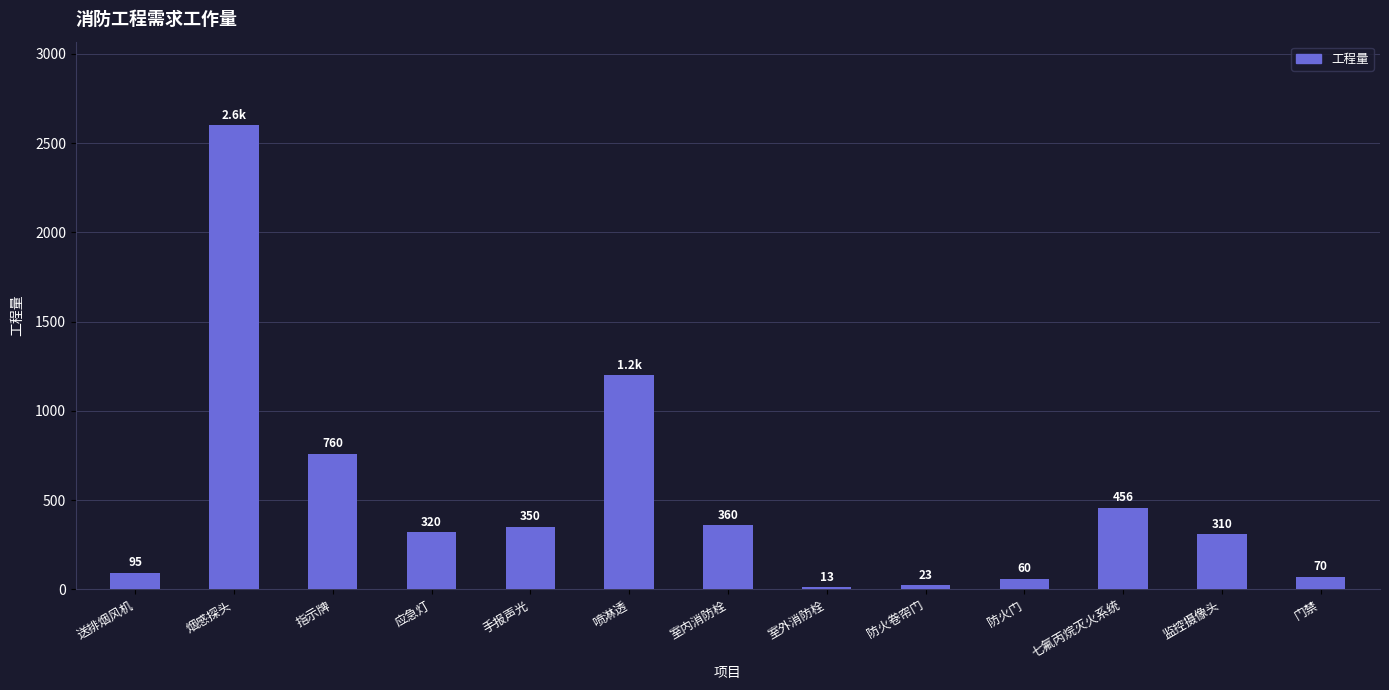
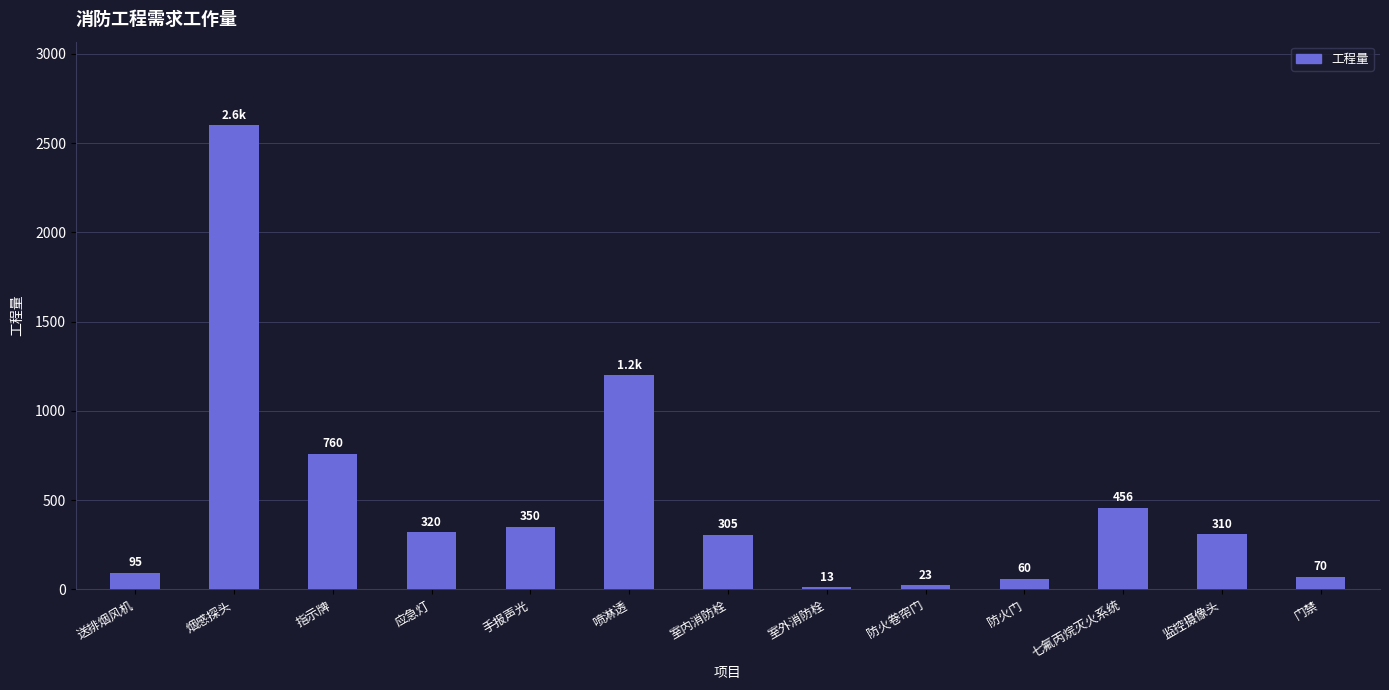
  {
    "送排烟风机": "95",
    "烟感探头": "2.6k",
    "指示牌": "760",
    "应急灯": "320",
    "手报声光": "350",
    "喷淋透": "1.2k",
-   "室内消防栓": "360",
+   "室内消防栓": "305",
    "室外消防栓": "13",
    "防火卷帘门": "23",
    "防火门": "60",
    "七氟丙烷灭火系统": "456",
    "监控摄像头": "310",
    "门禁": "70"
  }
